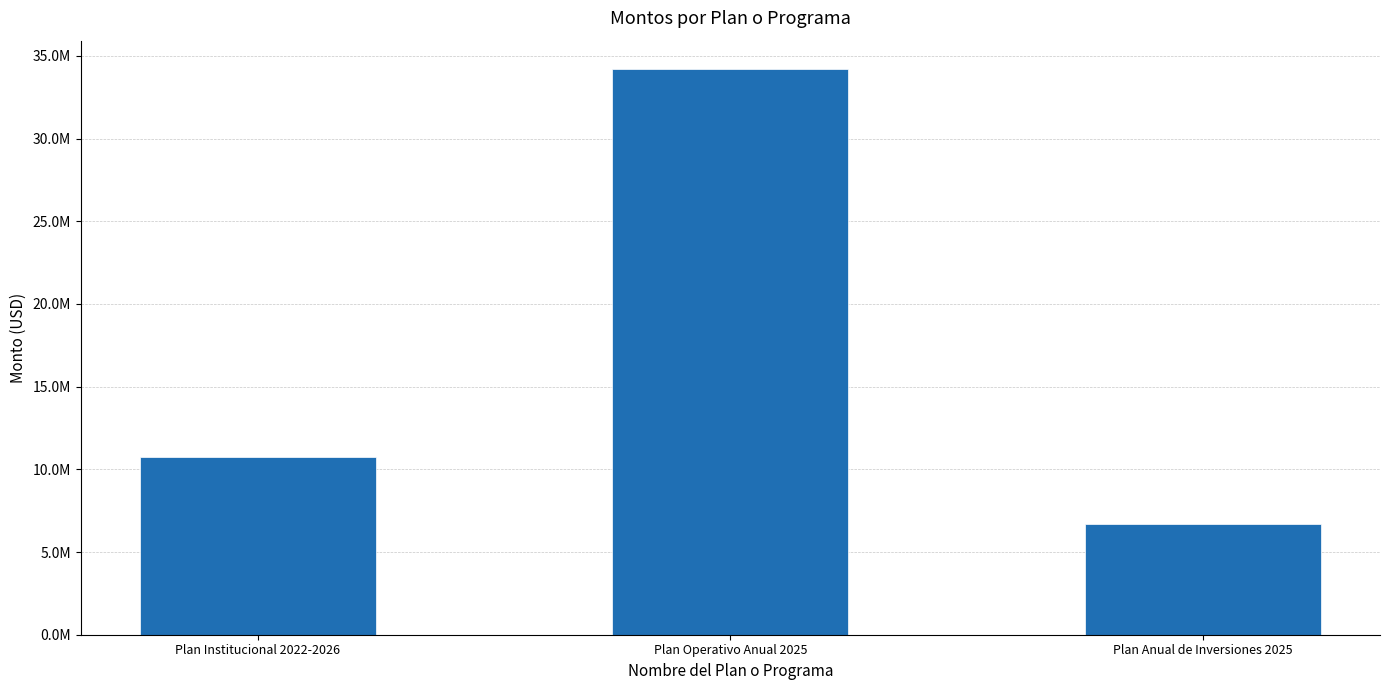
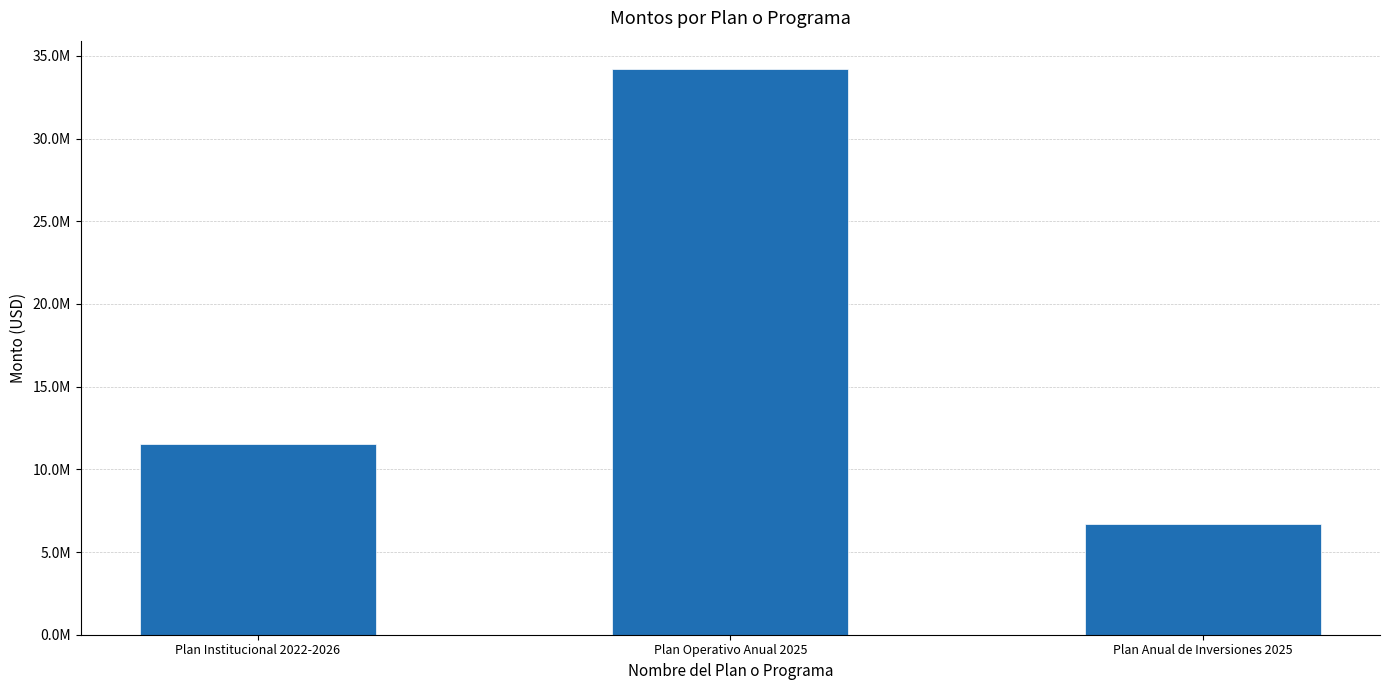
  {
-   "Plan Institucional 2022-2026": 10800000,
+   "Plan Institucional 2022-2026": 11500000,
    "Plan Operativo Anual 2025": 34200000,
    "Plan Anual de Inversiones 2025": 6700000
  }
